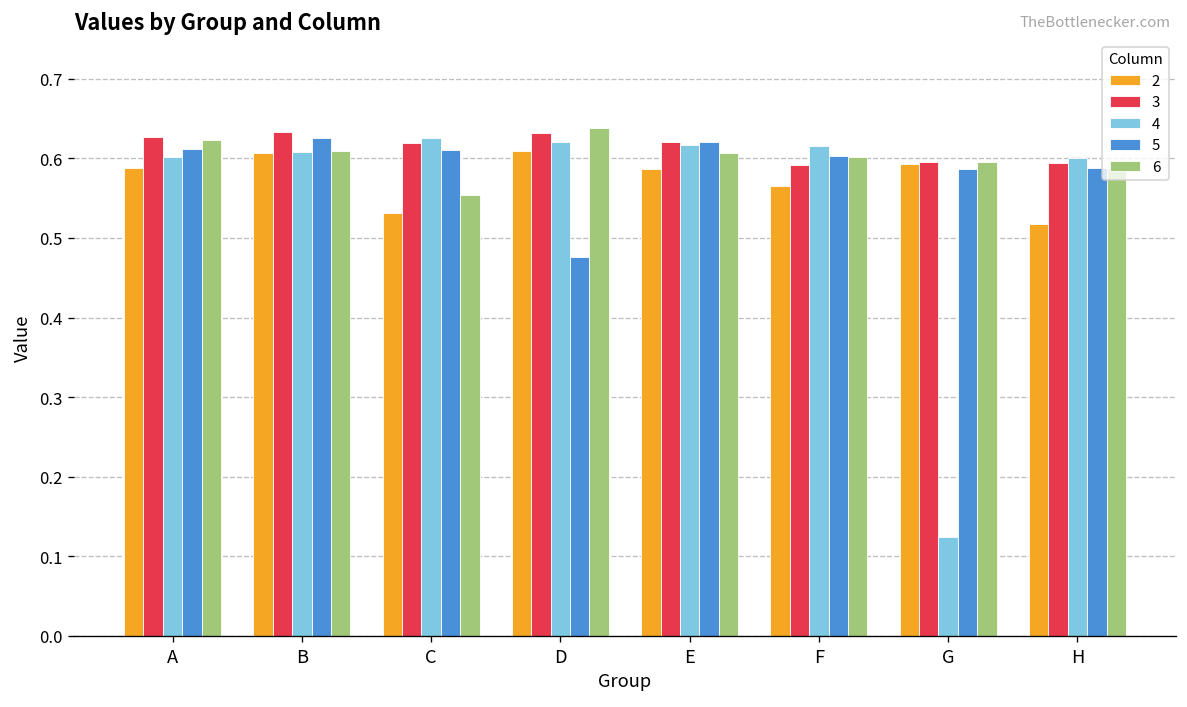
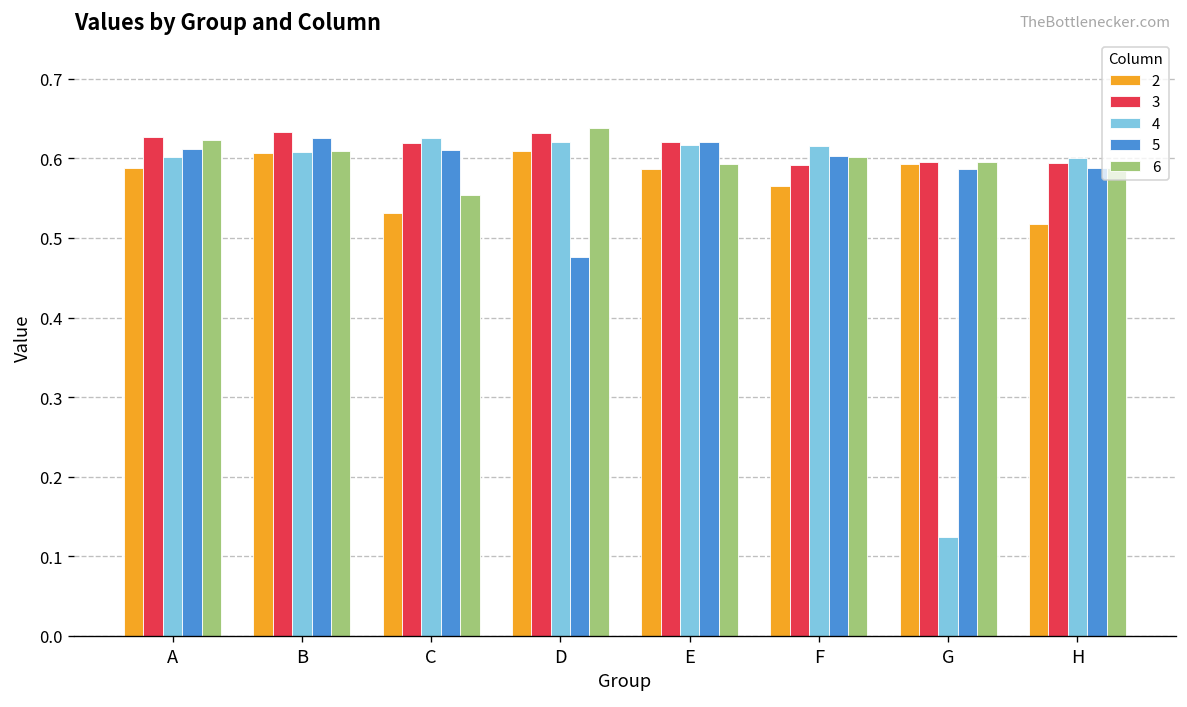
  {
    "2": {
      "A": 0.59,
      "B": 0.61,
      "C": 0.53,
      "D": 0.61,
      "E": 0.59,
      "F": 0.56,
      "G": 0.59,
      "H": 0.52
    },
    "3": {
      "A": 0.63,
      "B": 0.63,
      "C": 0.62,
      "D": 0.63,
      "E": 0.62,
      "F": 0.59,
      "G": 0.59,
      "H": 0.59
    },
    "4": {
      "A": 0.60,
      "B": 0.61,
      "C": 0.63,
      "D": 0.62,
      "E": 0.62,
      "F": 0.62,
      "G": 0.12,
      "H": 0.60
    },
    "5": {
      "A": 0.61,
      "B": 0.63,
      "C": 0.61,
      "D": 0.48,
      "E": 0.62,
      "F": 0.60,
      "G": 0.59,
      "H": 0.59
    },
    "6": {
      "A": 0.62,
      "B": 0.61,
      "C": 0.55,
      "D": 0.64,
-     "E": 0.61,
+     "E": 0.59,
      "F": 0.60,
      "G": 0.60
    }
  }
